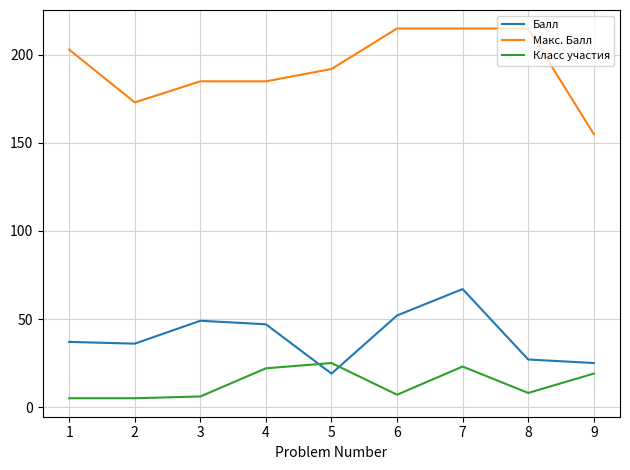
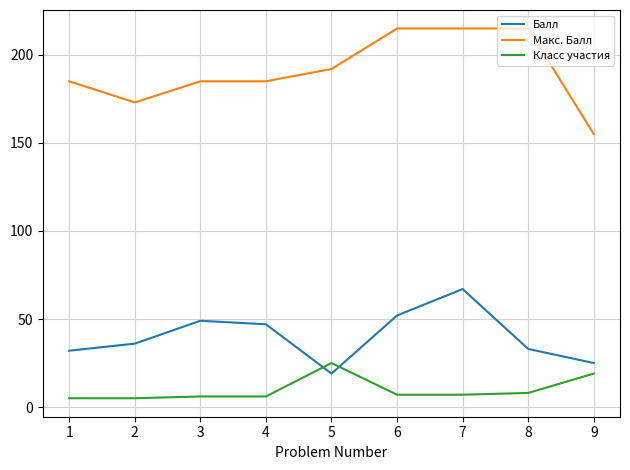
  {
    "Балл": {
-     "1": 37,
+     "1": 32,
      "2": 36,
      "3": 49,
      "4": 47,
      "5": 19,
      "6": 52,
      "7": 67,
-     "8": 27,
+     "8": 33,
      "9": 25
    },
    "Макс. Балл": {
-     "1": 203,
+     "1": 185,
      "2": 173,
      "3": 185,
      "4": 185,
      "5": 192,
      "6": 215,
      "7": 215,
      "9": 155
    },
    "Класс участия": {
      "1": 5,
      "2": 5,
      "3": 6,
-     "4": 22,
+     "4": 6,
      "5": 25,
      "6": 7,
-     "7": 23,
+     "7": 7,
      "8": 8,
      "9": 19
    }
  }
